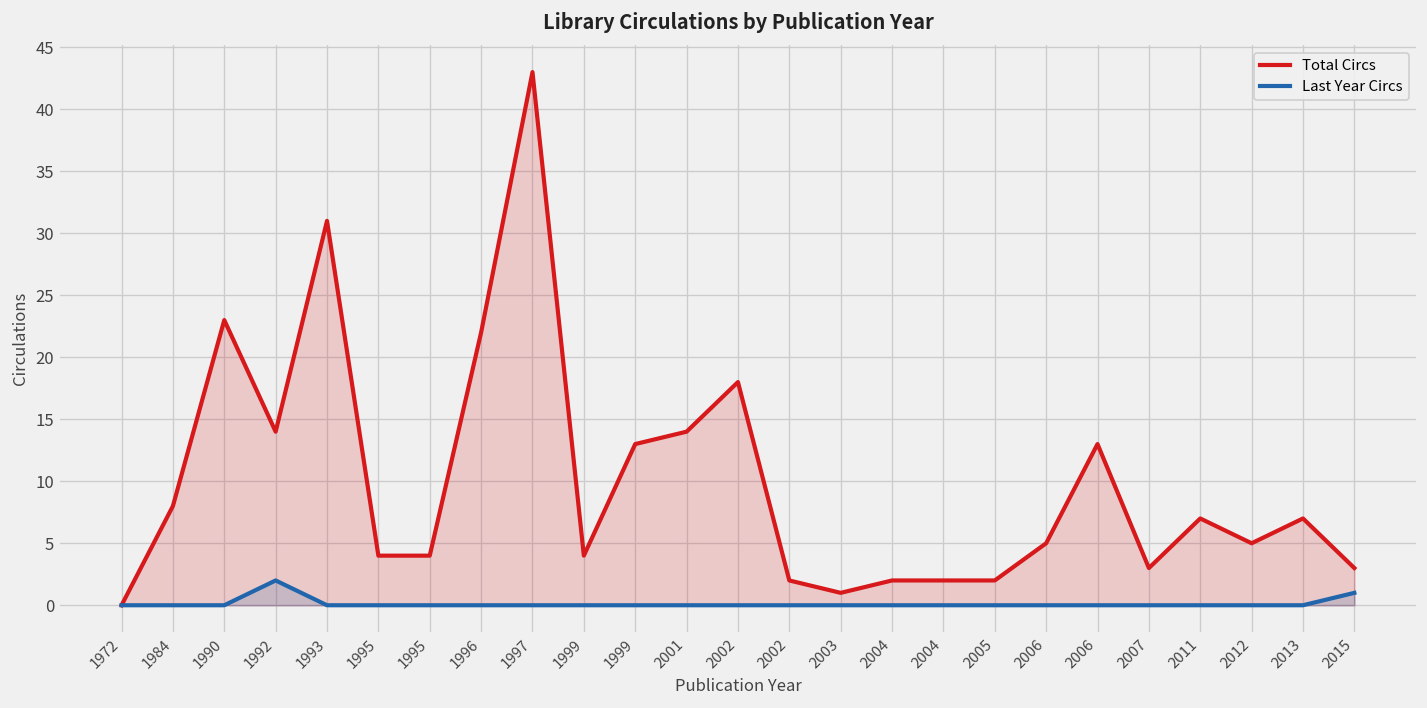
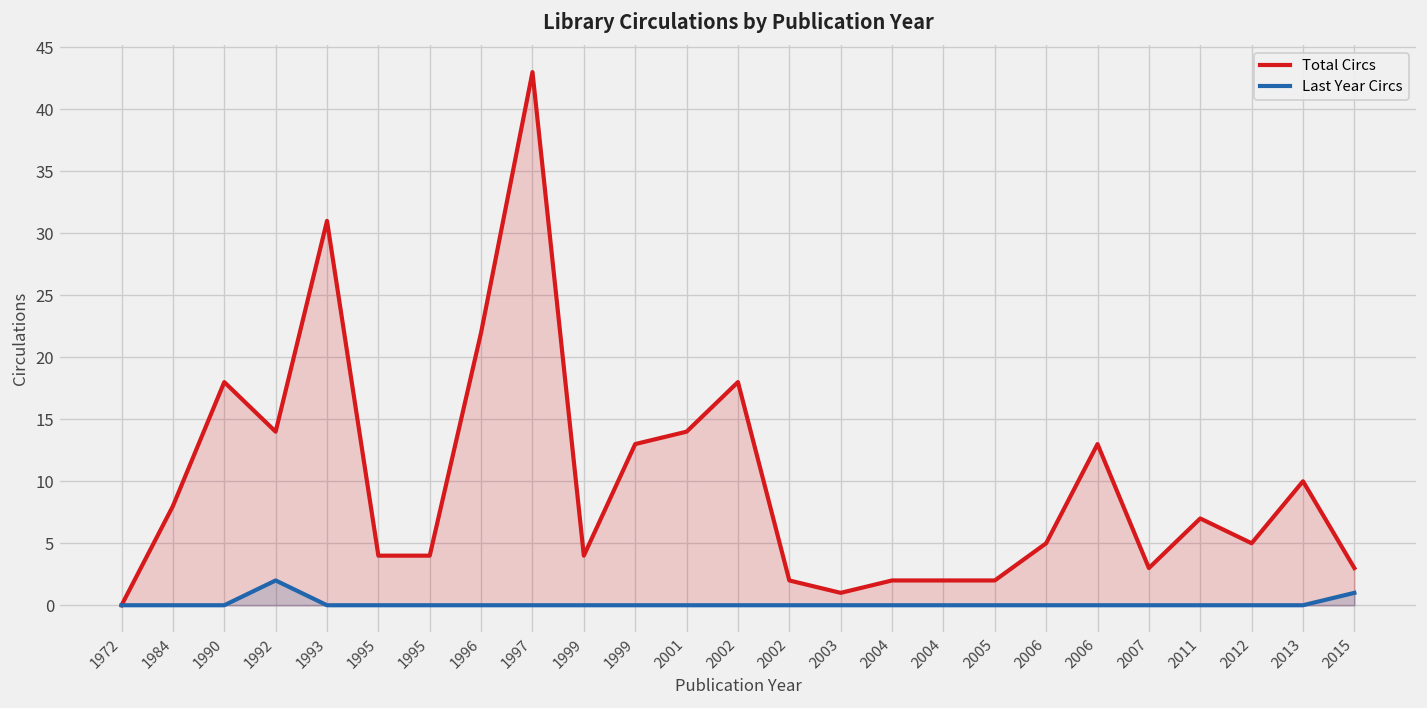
  {
    "Total Circs": {
      "1984": 8,
-     "1990": 23,
+     "1990": 18,
      "1992": 14,
      "1993": 31,
      "1996": 22,
      "1997": 43,
      "2001": 14,
      "2003": 1,
      "2005": 2,
      "2007": 3,
      "2011": 7,
      "2012": 5,
-     "2013": 7,
+     "2013": 10,
      "2015": 3
    },
    "Last Year Circs": {
      "1984": 0,
      "1990": 0,
      "1992": 2,
      "1993": 0,
      "1996": 0,
      "1997": 0,
      "2001": 0,
      "2003": 0,
      "2005": 0,
      "2007": 0,
      "2011": 0,
      "2012": 0,
      "2013": 0,
      "2015": 1
    }
  }
